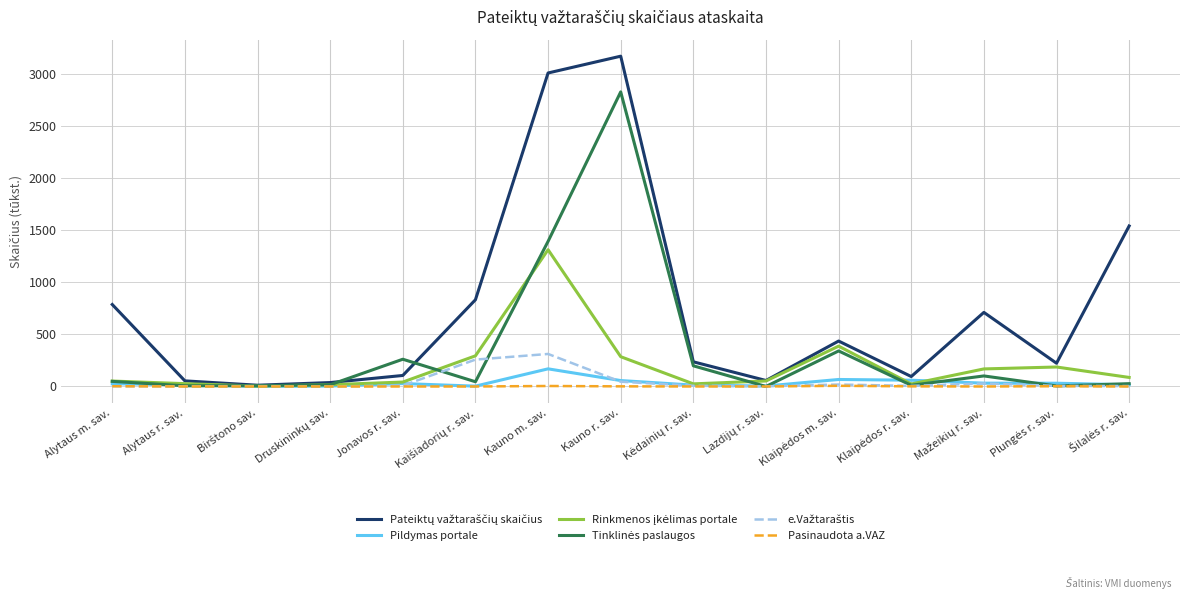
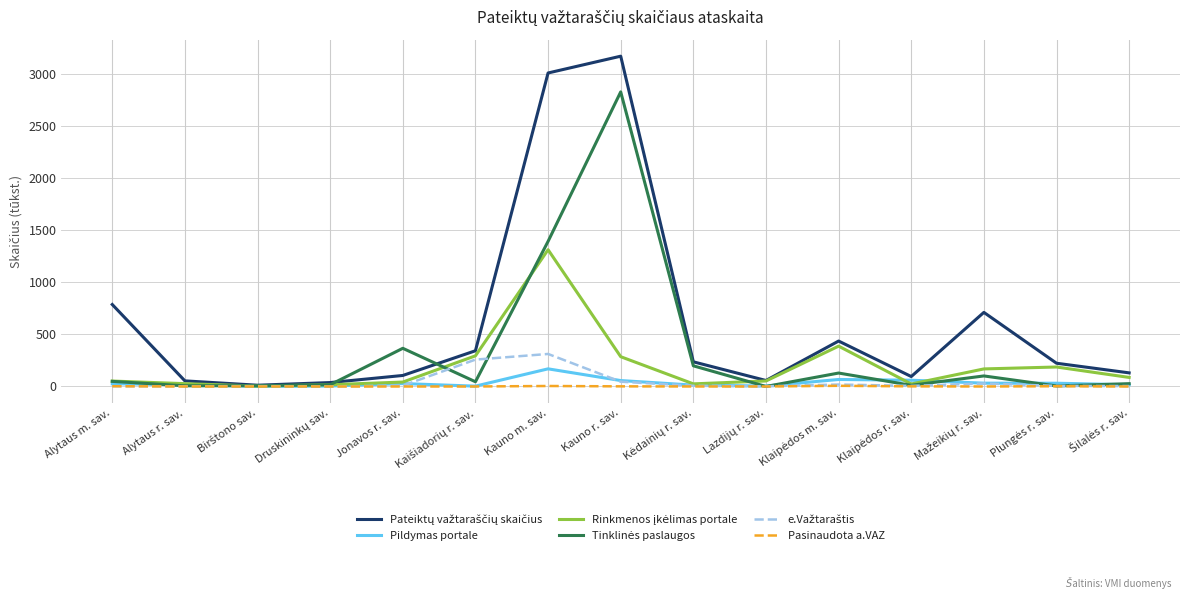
  {
    "Pateiktų važtaraščių skaičius": {
      "Alytaus m. sav.": 790,
      "Alytaus r. sav.": 50,
      "Jonavos r. sav.": 110,
-     "Kaišiadorių r. sav.": 830,
+     "Kaišiadorių r. sav.": 340,
      "Kauno m. sav.": 3010,
      "Kauno r. sav.": 3170,
      "Kėdainių r. sav.": 240,
      "Klaipėdos m. sav.": 440,
      "Klaipėdos r. sav.": 100,
      "Mažeikių r. sav.": 710,
      "Plungės r. sav.": 220,
-     "Šilalės r. sav.": 1540
+     "Šilalės r. sav.": 130
    },
    "Pildymas portale": {
      "Kauno m. sav.": 170,
      "Klaipėdos m. sav.": 70,
      "Klaipėdos r. sav.": 60,
      "Plungės r. sav.": 30
    },
    "Rinkmenos įkėlimas portale": {
      "Kaišiadorių r. sav.": 290,
      "Kauno m. sav.": 1310,
      "Kauno r. sav.": 290,
      "Klaipėdos m. sav.": 390,
      "Mažeikių r. sav.": 170,
      "Plungės r. sav.": 190,
      "Šilalės r. sav.": 90
    },
    "Tinklinės paslaugos": {
-     "Jonavos r. sav.": 260,
+     "Jonavos r. sav.": 370,
      "Kaišiadorių r. sav.": 50,
      "Kauno m. sav.": 1390,
      "Kauno r. sav.": 2830,
      "Kėdainių r. sav.": 200,
-     "Klaipėdos m. sav.": 340,
+     "Klaipėdos m. sav.": 130,
      "Mažeikių r. sav.": 100
    },
    "e.Važtaraštis": {
      "Kaišiadorių r. sav.": 260,
      "Kauno m. sav.": 310
    },
    "Pasinaudota a.VAZ": {
      "Kauno m. sav.": 0,
      "Kauno r. sav.": 0,
      "Mažeikių r. sav.": 0
    }
  }
